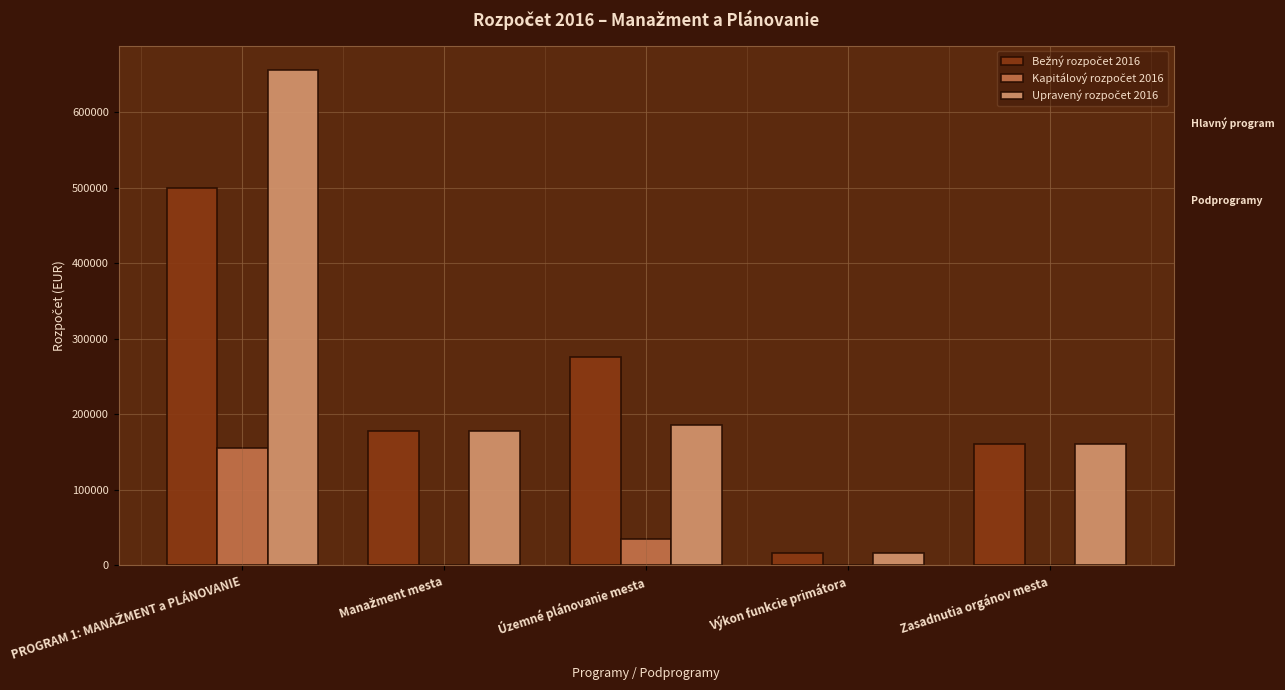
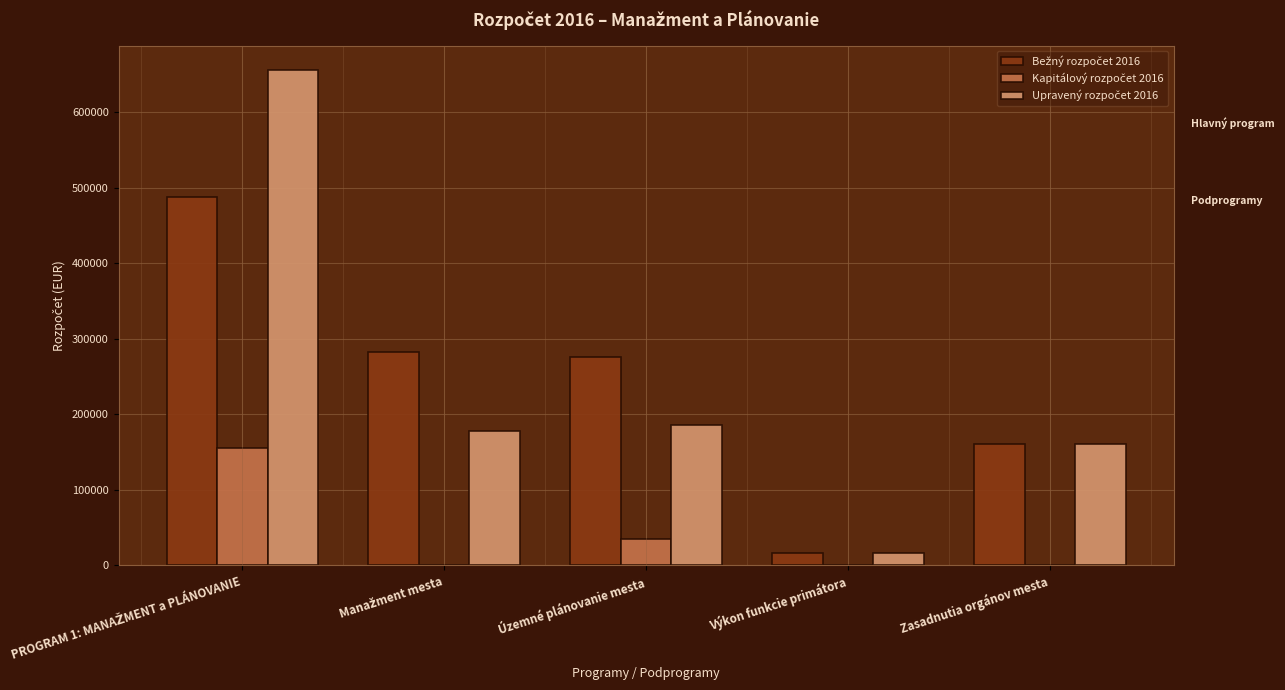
  {
    "Bežný rozpočet 2016": {
-     "PROGRAM 1: MANAŽMENT a PLÁNOVANIE": 500000,
-     "Manažment mesta": 180000,
+     "PROGRAM 1: MANAŽMENT a PLÁNOVANIE": 490000,
+     "Manažment mesta": 280000,
      "Územné plánovanie mesta": 280000,
      "Výkon funkcie primátora": 20000,
      "Zasadnutia orgánov mesta": 160000
    }
  }
